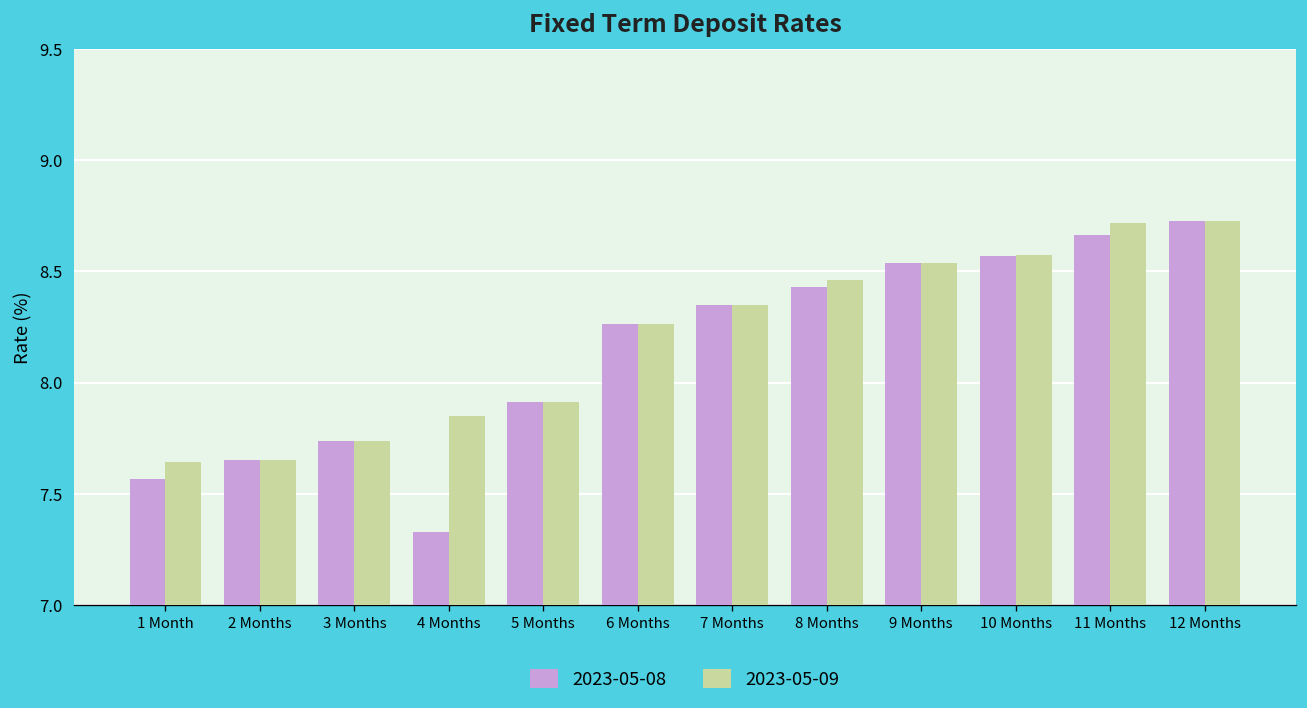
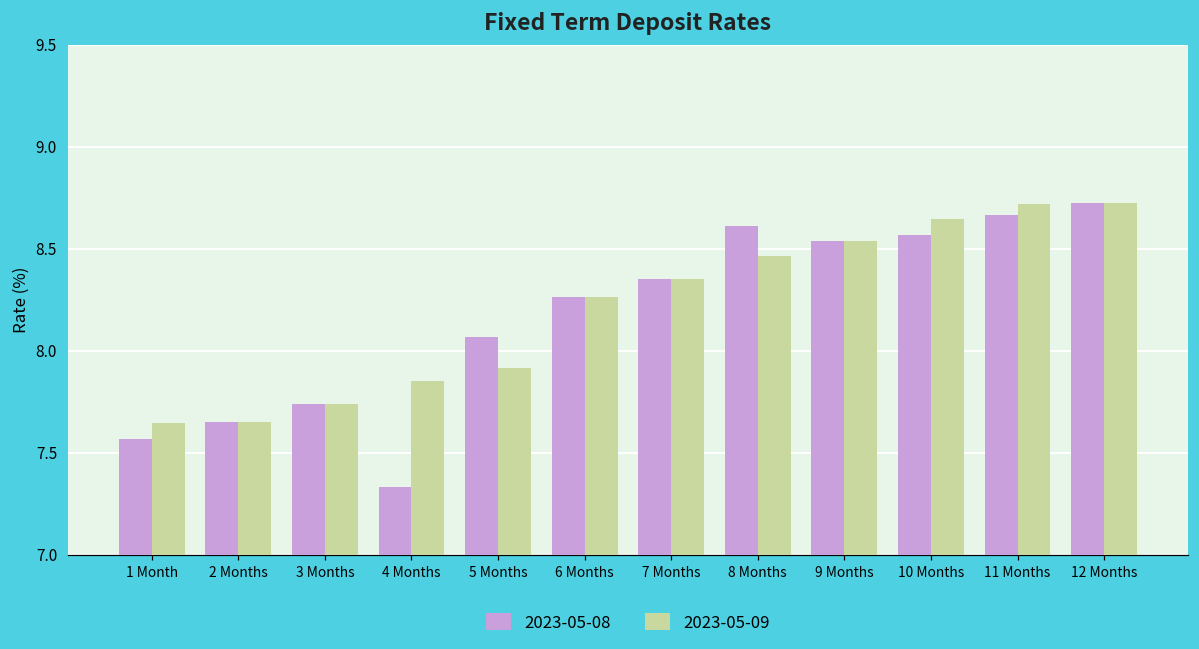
  {
    "2023-05-08": {
      "1 Month": 7.57,
      "2 Months": 7.65,
      "3 Months": 7.74,
      "4 Months": 7.33,
-     "5 Months": 7.91,
+     "5 Months": 8.07,
      "6 Months": 8.26,
      "7 Months": 8.35,
-     "8 Months": 8.43,
+     "8 Months": 8.61,
      "9 Months": 8.54,
      "10 Months": 8.57,
      "11 Months": 8.66,
      "12 Months": 8.73
    },
    "2023-05-09": {
      "1 Month": 7.64,
      "2 Months": 7.65,
      "3 Months": 7.74,
      "4 Months": 7.85,
      "5 Months": 7.91,
      "6 Months": 8.26,
      "7 Months": 8.35,
      "8 Months": 8.46,
      "9 Months": 8.54,
-     "10 Months": 8.58,
+     "10 Months": 8.65,
      "11 Months": 8.72,
      "12 Months": 8.73
    }
  }
